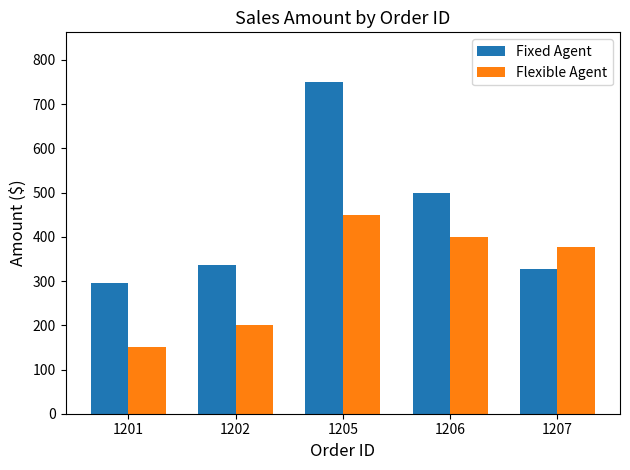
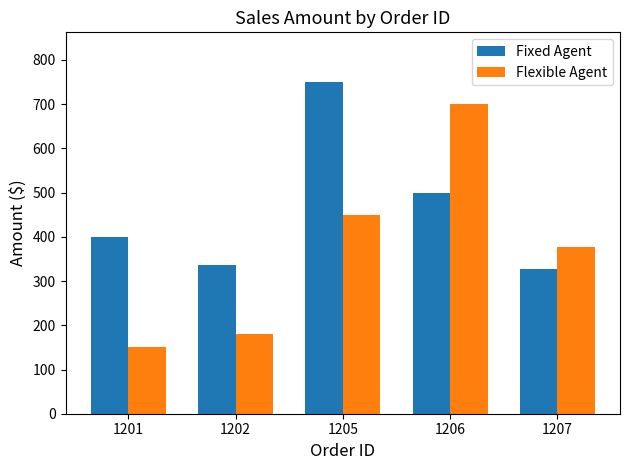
  {
    "Fixed Agent": {
-     "1201": 300,
+     "1201": 400,
      "1202": 340,
      "1205": 750,
      "1206": 500,
      "1207": 330
    },
    "Flexible Agent": {
      "1201": 150,
-     "1202": 200,
+     "1202": 180,
      "1205": 450,
-     "1206": 400,
+     "1206": 700,
      "1207": 380
    }
  }
